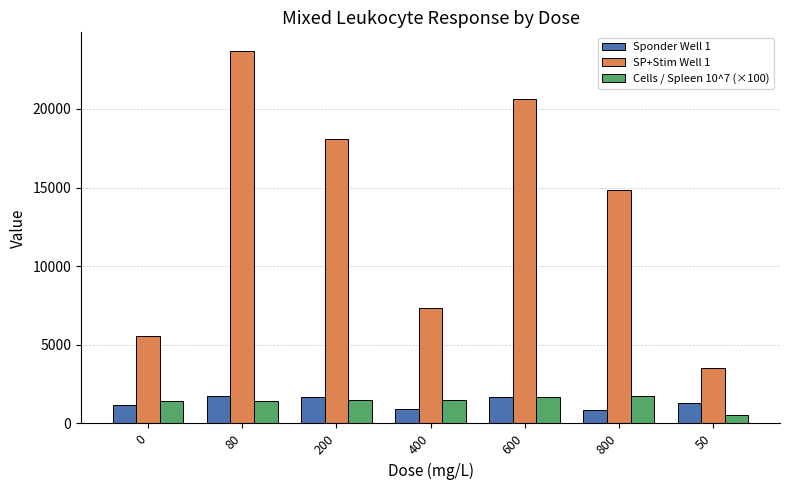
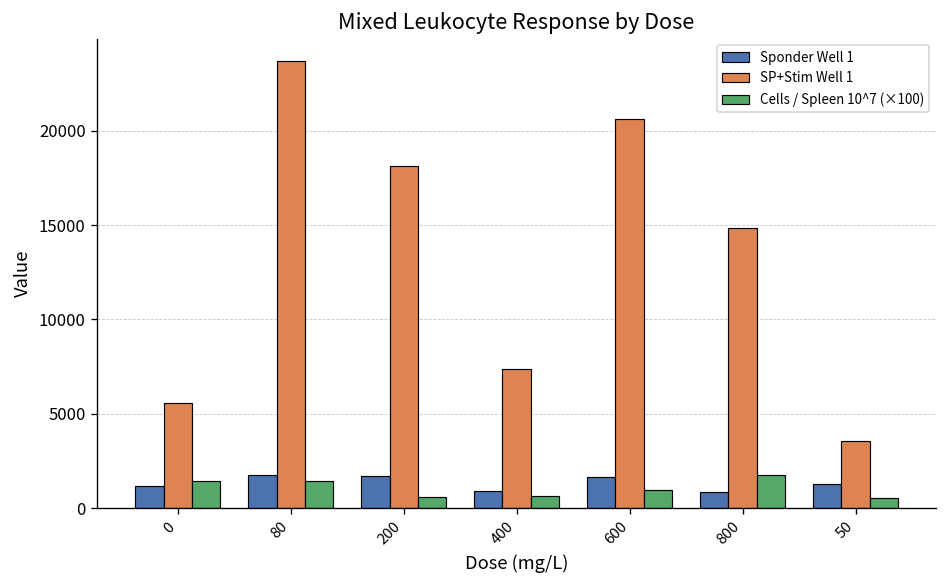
  {
    "Sponder Well 1": {
      "0": 1200,
      "80": 1700,
      "200": 1700,
      "400": 900,
      "600": 1700,
      "800": 900,
      "50": 1300
    },
    "SP+Stim Well 1": {
      "0": 5600,
      "80": 23700,
      "200": 18100,
      "400": 7400,
      "600": 20600,
      "800": 14900,
      "50": 3500
    },
    "Cells / Spleen 10^7 (×100)": {
      "0": 1400,
      "80": 1400,
-     "200": 1500,
-     "400": 1500,
-     "600": 1700,
+     "200": 600,
+     "400": 600,
+     "600": 1000,
      "800": 1700,
      "50": 500
    }
  }
